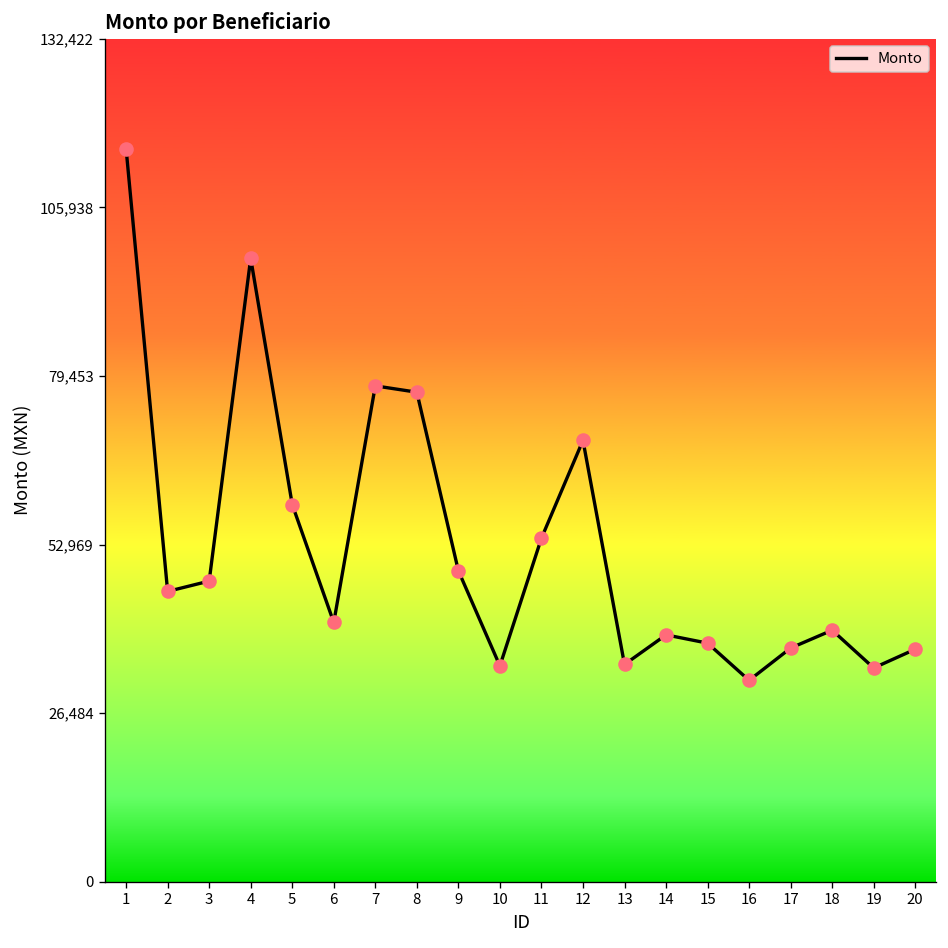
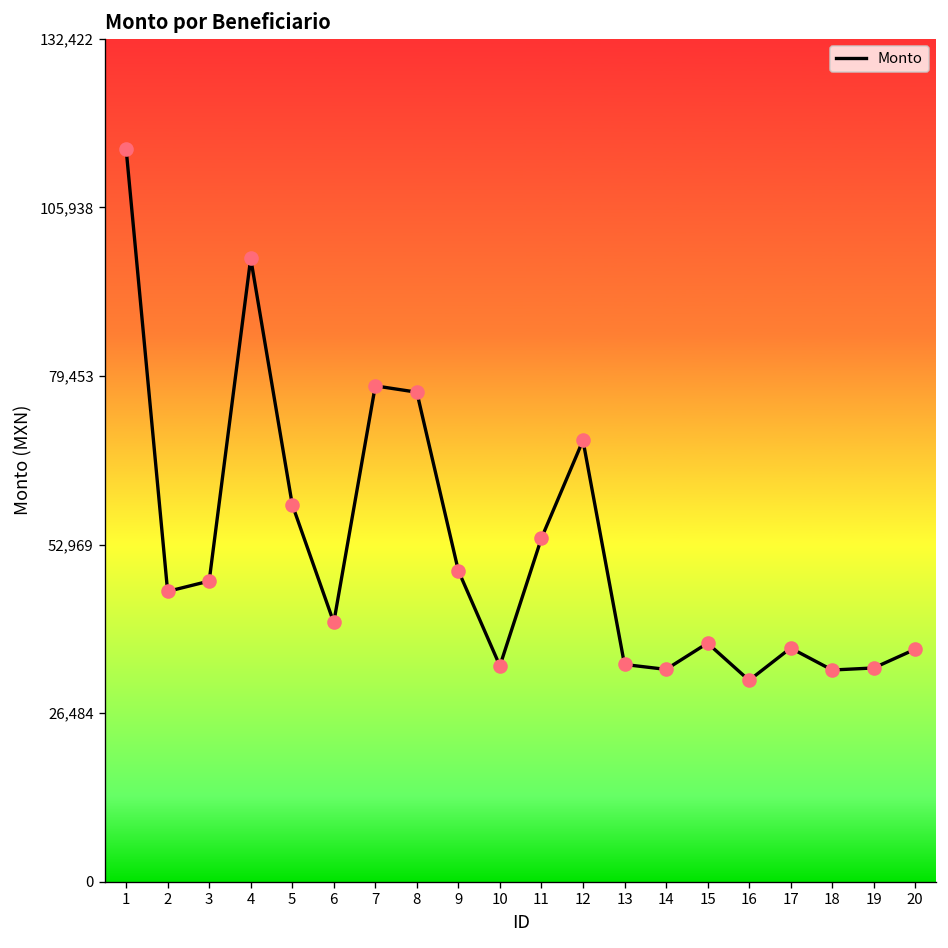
  {
    "1": "115,000",
    "2": "46,000",
    "3": "47,000",
    "4": "98,000",
    "5": "59,000",
    "6": "41,000",
    "7": "78,000",
    "8": "77,000",
    "9": "49,000",
    "10": "34,000",
    "11": "54,000",
    "12": "69,000",
    "13": "34,000",
-   "14": "39,000",
+   "14": "33,000",
    "15": "37,000",
    "16": "32,000",
    "17": "37,000",
-   "18": "40,000",
+   "18": "33,000",
    "19": "34,000",
    "20": "37,000"
  }
